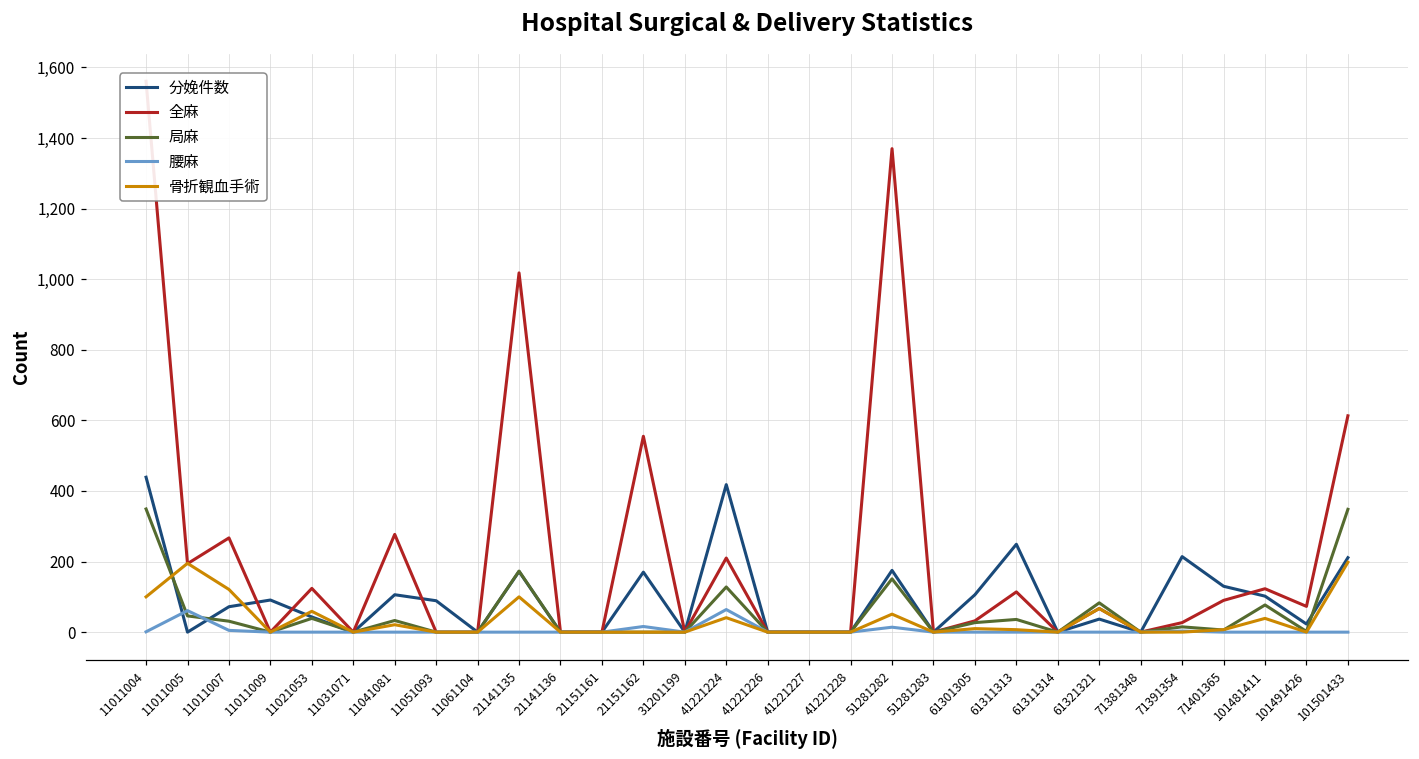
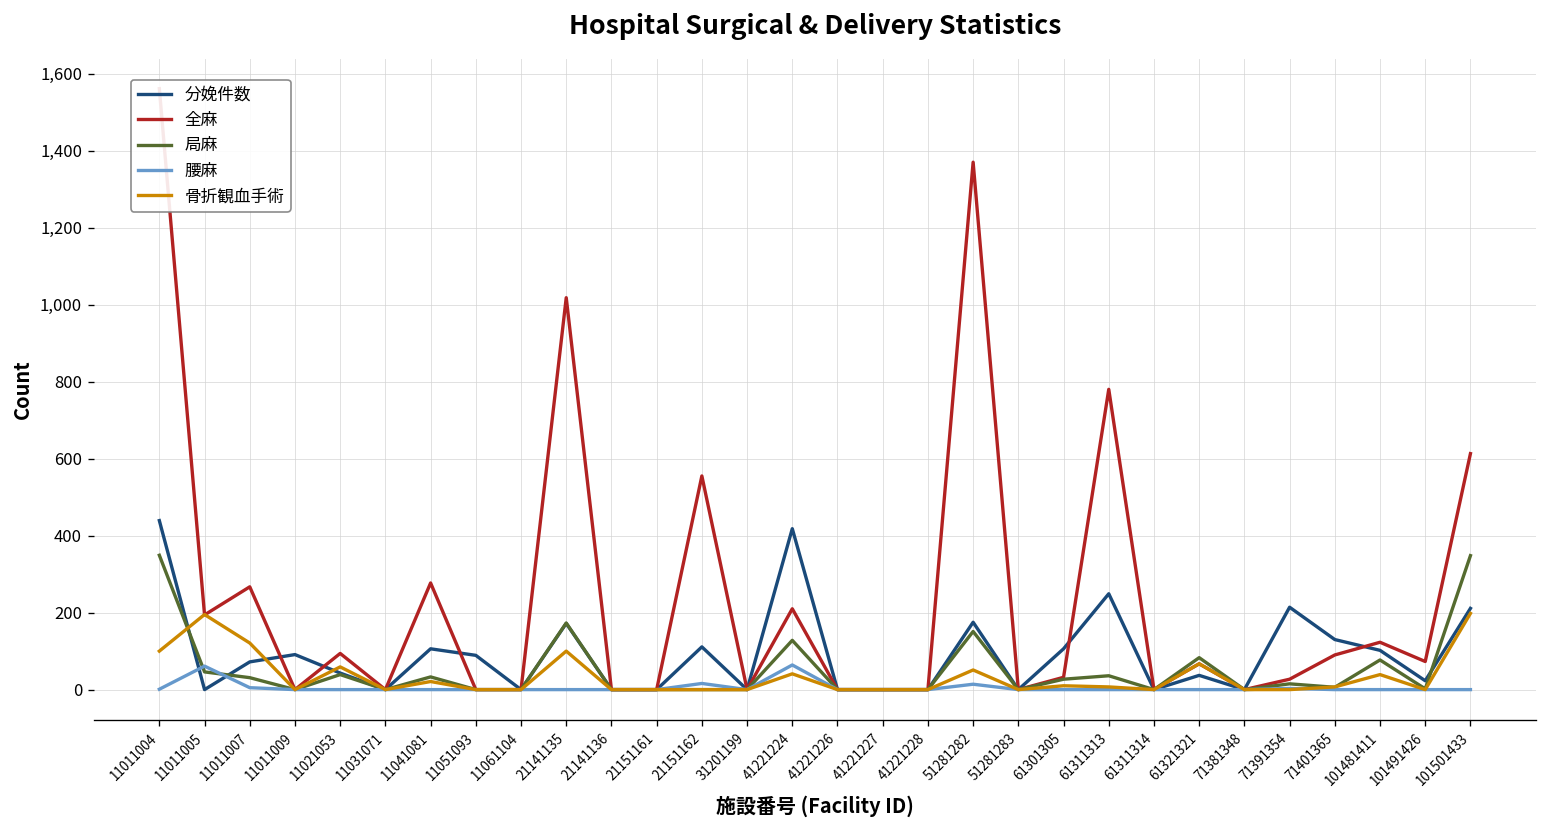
  {
    "分娩件数": {
      "11011004": "440",
      "11011005": "0",
      "11011007": "70",
      "11011009": "90",
      "11041081": "110",
      "11051093": "90",
-     "21151162": "170",
+     "21151162": "110",
      "41221224": "420",
      "51281282": "180",
      "61301305": "110",
      "61311313": "250",
      "61321321": "40",
      "71391354": "210",
      "71401365": "130",
      "101481411": "100",
      "101491426": "20",
      "101501433": "210"
    },
    "全麻": {
      "11011007": "270",
-     "11021053": "120",
+     "11021053": "90",
      "11041081": "280",
      "21141135": "1,020",
      "21151162": "560",
      "41221224": "210",
      "51281282": "1,370",
-     "61311313": "110",
+     "61311313": "780",
      "71391354": "30",
      "71401365": "90",
      "101481411": "120",
      "101491426": "70",
      "101501433": "610"
    },
    "局麻": {
      "11011004": "350",
      "11011005": "50",
      "11011007": "30",
      "11041081": "30",
      "41221224": "130",
      "51281282": "150",
      "61311313": "40",
      "61321321": "80",
      "71391354": "20",
      "101481411": "80",
      "101501433": "350"
    },
    "腰麻": {
      "11011004": "0",
      "11011005": "60",
      "11011007": "10",
      "11021053": "0",
      "11041081": "0",
      "21141135": "0",
      "21151162": "20",
      "41221224": "60",
      "51281282": "10",
      "61301305": "0",
      "61321321": "0",
      "101481411": "0",
      "101501433": "0"
    },
    "骨折観血手術": {
      "11011004": "100",
      "11011007": "120",
      "11021053": "60",
      "11041081": "20",
      "21141135": "100",
      "41221224": "40",
      "51281282": "50",
      "61301305": "10",
      "101481411": "40",
      "101501433": "200"
    }
  }
